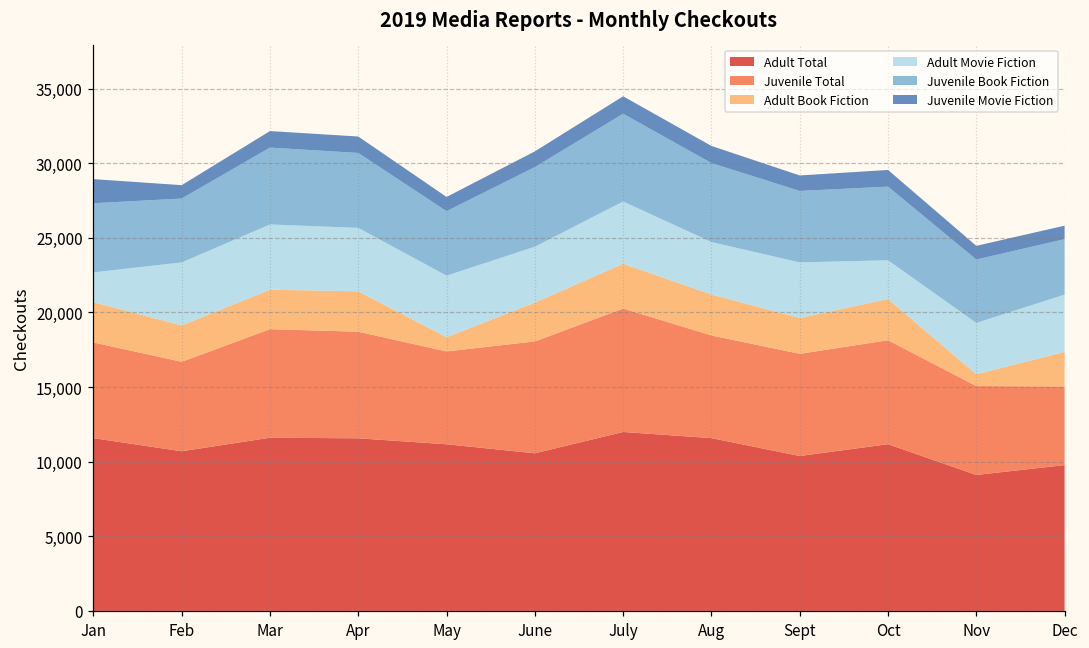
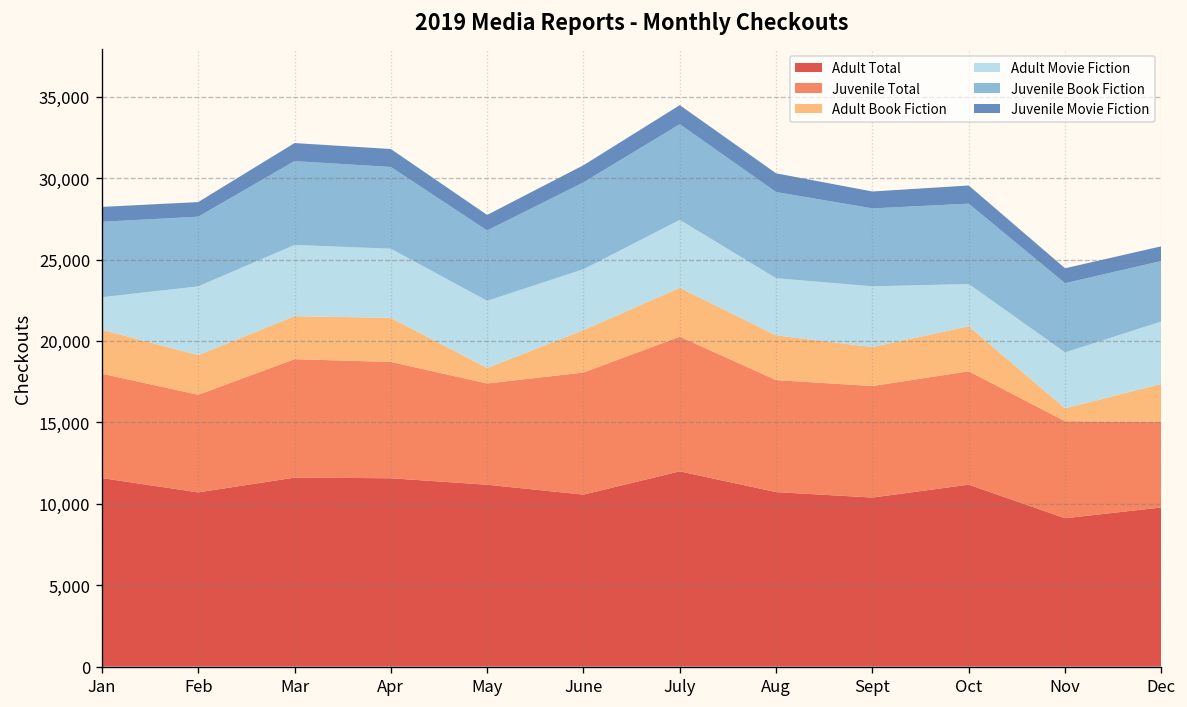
  {
    "Adult Total": {
      "Jan": "11,600",
      "Feb": "10,700",
      "Mar": "11,600",
      "Apr": "11,600",
      "May": "11,200",
      "June": "10,600",
      "July": "12,000",
-     "Aug": "11,600",
+     "Aug": "10,700",
      "Sept": "10,400",
      "Oct": "11,200",
      "Nov": "9,100",
      "Dec": "9,800"
    },
    "Juvenile Total": {
      "Jan": "6,400",
      "Feb": "6,000",
      "Mar": "7,300",
      "Apr": "7,100",
      "May": "6,200",
      "June": "7,500",
      "July": "8,300",
      "Aug": "6,900",
      "Sept": "6,800",
      "Oct": "7,000",
      "Nov": "6,000",
      "Dec": "5,300"
    },
    "Adult Book Fiction": {
      "Jan": "2,700",
      "Feb": "2,400",
      "Mar": "2,600",
      "Apr": "2,700",
      "May": "1,000",
      "June": "2,600",
      "July": "3,000",
      "Aug": "2,700",
      "Sept": "2,400",
      "Oct": "2,800",
      "Nov": "800",
      "Dec": "2,300"
    },
    "Adult Movie Fiction": {
      "Jan": "2,000",
      "Feb": "4,200",
      "Mar": "4,400",
      "Apr": "4,200",
      "May": "4,100",
      "June": "3,700",
      "July": "4,200",
      "Aug": "3,500",
      "Sept": "3,700",
      "Oct": "2,600",
      "Nov": "3,400",
      "Dec": "3,800"
    },
    "Juvenile Book Fiction": {
      "Jan": "4,600",
      "Feb": "4,300",
      "Mar": "5,200",
      "Apr": "5,000",
      "May": "4,300",
      "June": "5,300",
      "July": "5,900",
      "Aug": "5,300",
      "Sept": "4,800",
      "Oct": "4,900",
      "Nov": "4,200",
      "Dec": "3,700"
    },
    "Juvenile Movie Fiction": {
-     "Jan": "1,600",
+     "Jan": "900",
      "Feb": "900",
      "Mar": "1,100",
      "Apr": "1,100",
      "May": "1,000",
      "June": "1,100",
      "July": "1,200",
      "Aug": "1,100",
      "Sept": "1,000",
      "Oct": "1,100",
      "Nov": "900",
      "Dec": "900"
    }
  }
